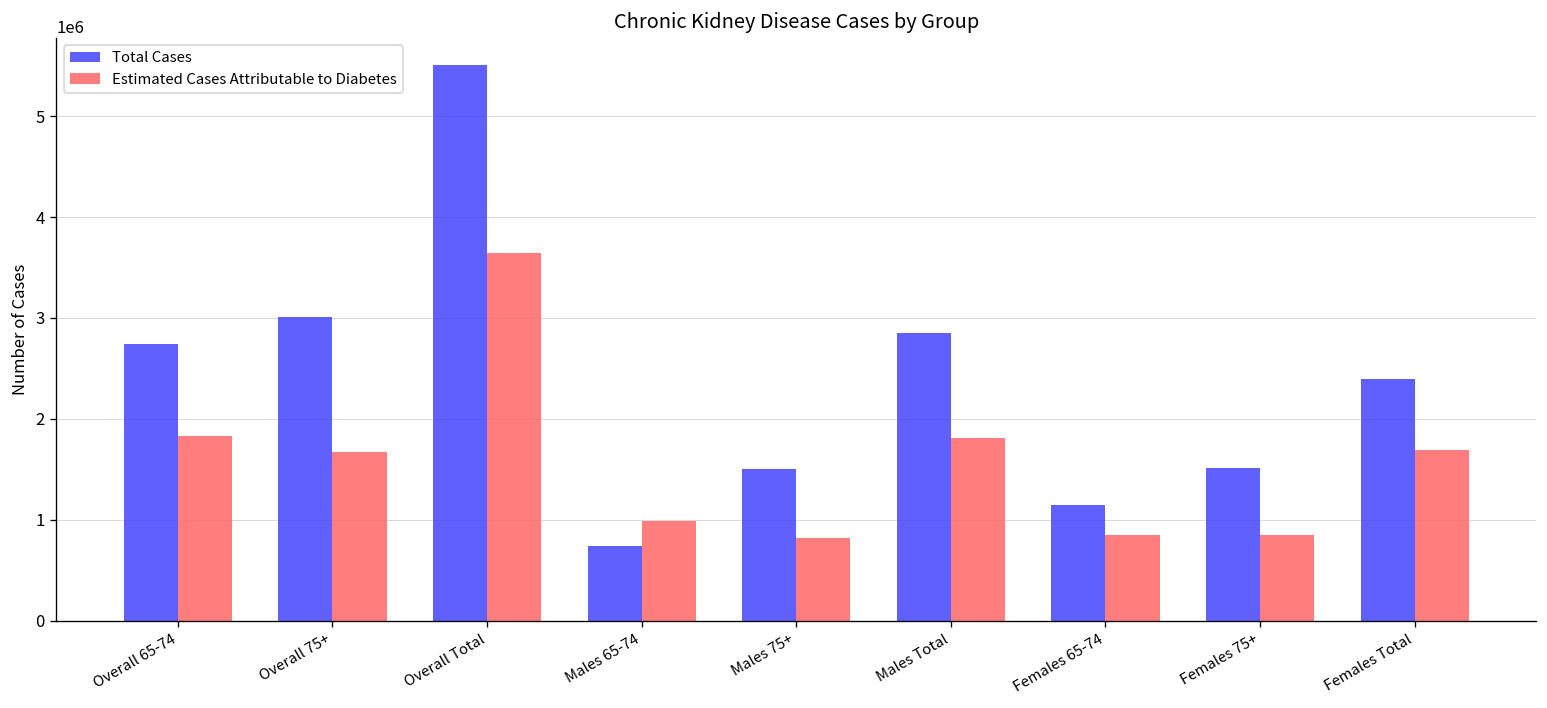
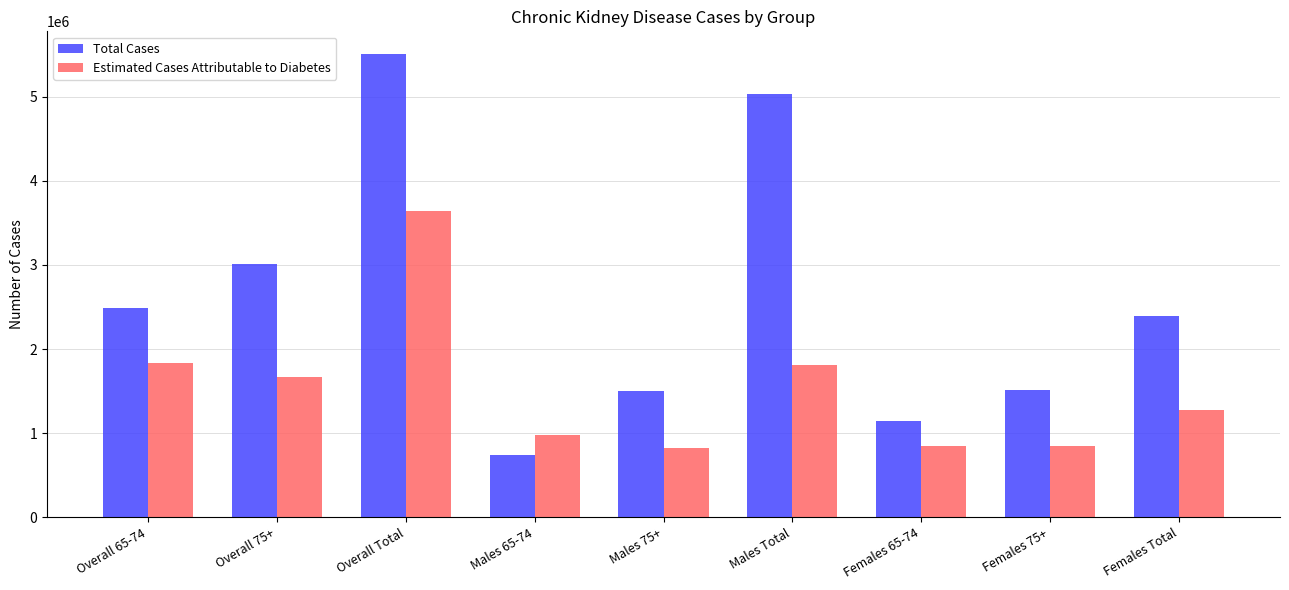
  {
    "Total Cases": {
-     "Overall 65-74": 2700000,
+     "Overall 65-74": 2500000,
      "Overall 75+": 3000000,
      "Overall Total": 5500000,
      "Males 65-74": 700000,
      "Males 75+": 1500000,
-     "Males Total": 2800000,
+     "Males Total": 5000000,
      "Females 65-74": 1100000,
      "Females 75+": 1500000,
      "Females Total": 2400000
    },
    "Estimated Cases Attributable to Diabetes": {
      "Overall 65-74": 1800000,
      "Overall 75+": 1700000,
      "Overall Total": 3600000,
      "Males 65-74": 1000000,
      "Males 75+": 800000,
      "Males Total": 1800000,
      "Females 65-74": 800000,
      "Females 75+": 800000,
-     "Females Total": 1700000
+     "Females Total": 1300000
    }
  }
